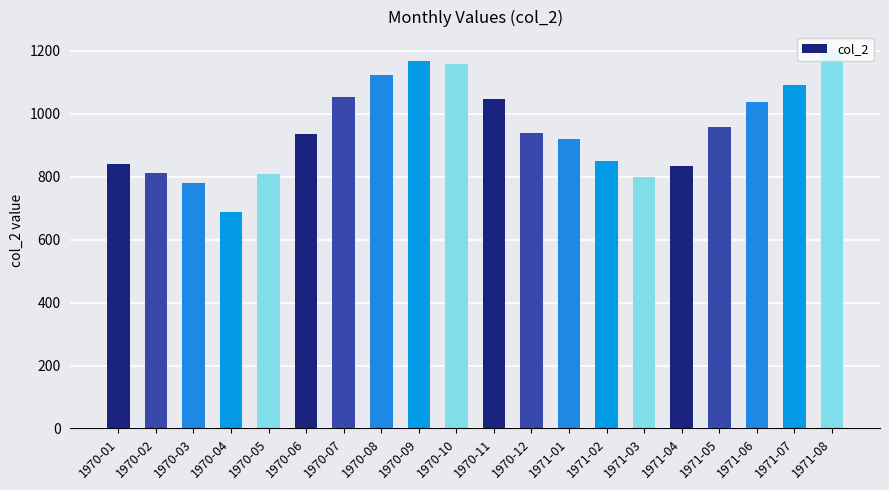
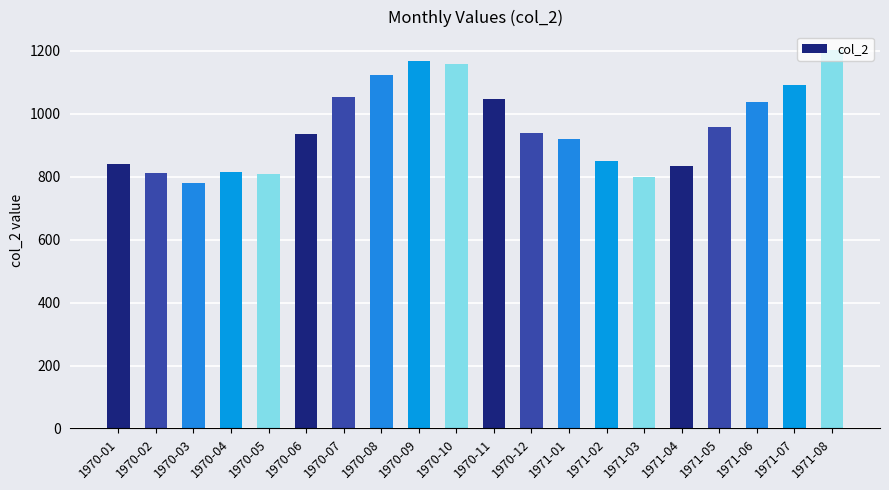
  {
    "1970-01": 840,
    "1970-02": 810,
    "1970-03": 780,
-   "1970-04": 690,
+   "1970-04": 820,
    "1970-05": 810,
    "1970-06": 940,
    "1970-07": 1050,
    "1970-08": 1120,
    "1970-09": 1170,
    "1970-10": 1160,
    "1970-11": 1050,
    "1970-12": 940,
    "1971-01": 920,
    "1971-02": 850,
    "1971-03": 800,
    "1971-04": 830,
    "1971-05": 960,
    "1971-06": 1040,
    "1971-07": 1090
  }
